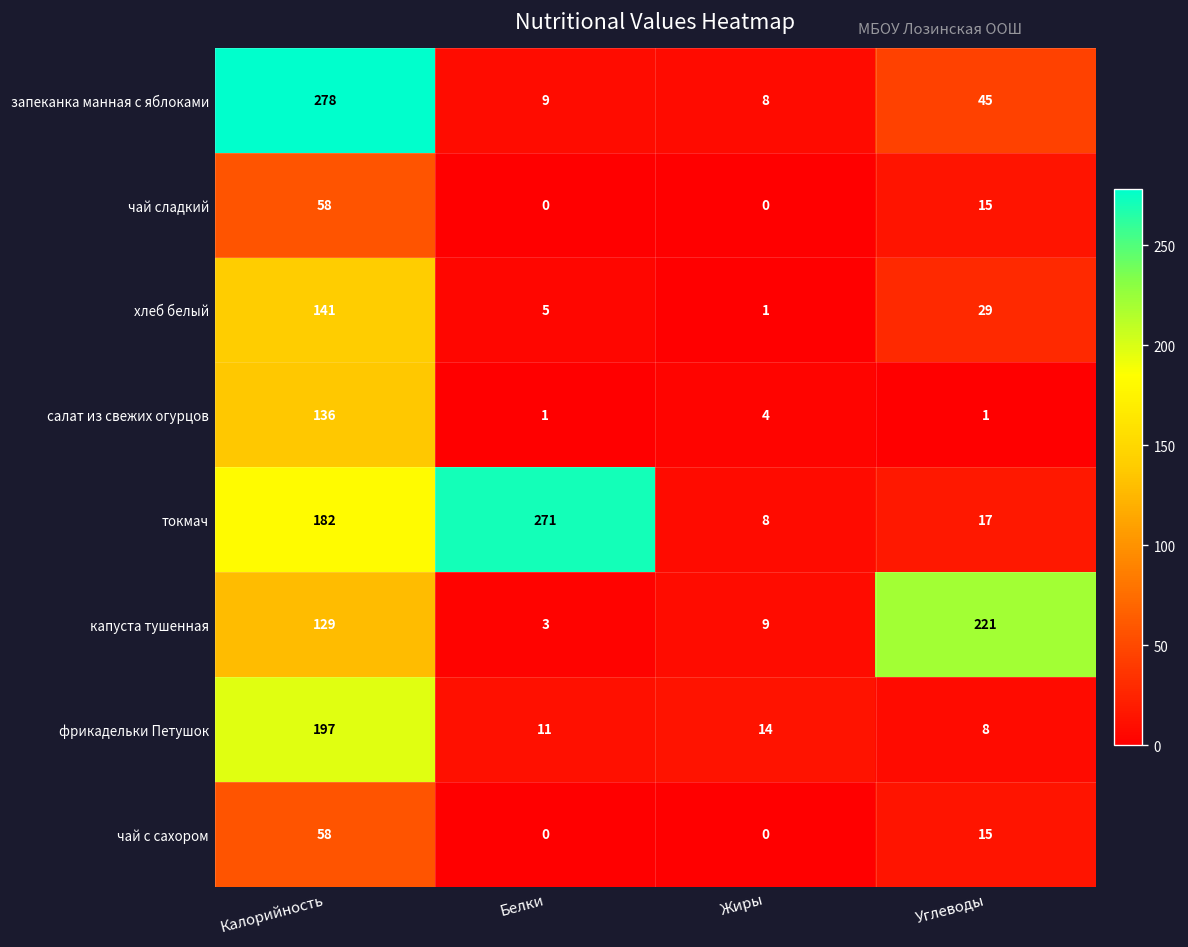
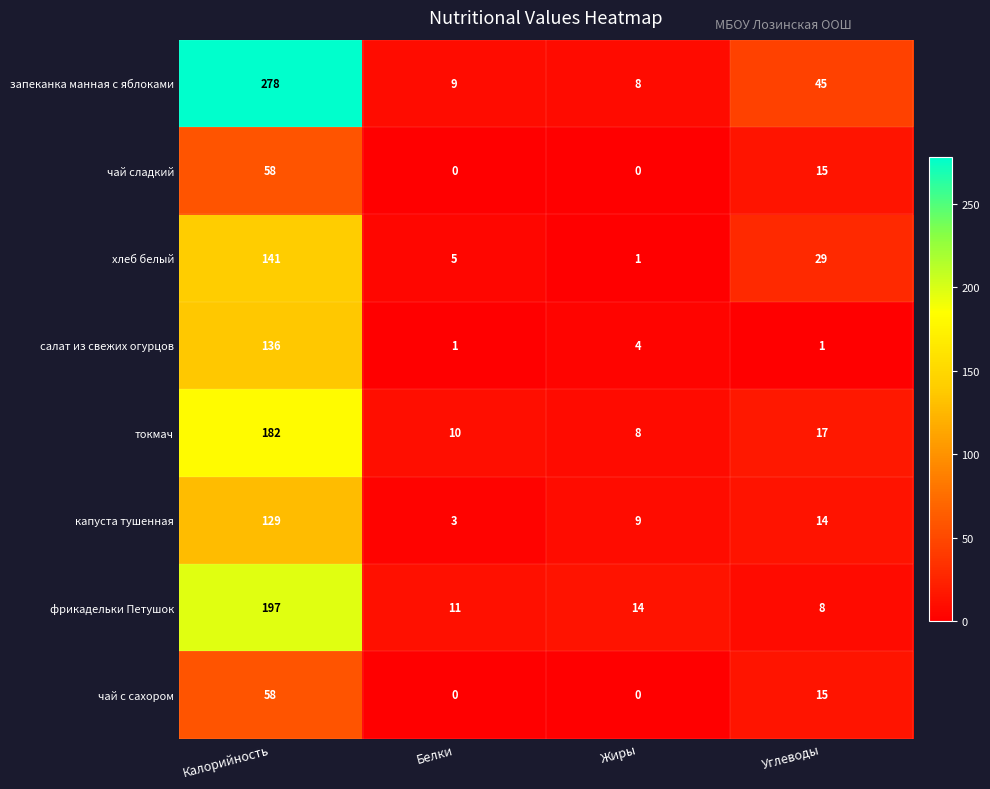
  {
    "запеканка манная с яблоками": {
      "Калорийность": 278,
      "Белки": 9,
      "Жиры": 8,
      "Углеводы": 45
    },
    "чай сладкий": {
      "Калорийность": 58,
      "Белки": 0,
      "Жиры": 0,
      "Углеводы": 15
    },
    "хлеб белый": {
      "Калорийность": 141,
      "Белки": 5,
      "Жиры": 1,
      "Углеводы": 29
    },
    "салат из свежих огурцов": {
      "Калорийность": 136,
      "Белки": 1,
      "Жиры": 4,
      "Углеводы": 1
    },
    "токмач": {
      "Калорийность": 182,
-     "Белки": 271,
+     "Белки": 10,
      "Жиры": 8,
      "Углеводы": 17
    },
    "капуста тушенная": {
      "Калорийность": 129,
      "Белки": 3,
      "Жиры": 9,
-     "Углеводы": 221
+     "Углеводы": 14
    },
    "фрикадельки Петушок": {
      "Калорийность": 197,
      "Белки": 11,
      "Жиры": 14,
      "Углеводы": 8
    },
    "чай с сахором": {
      "Калорийность": 58,
      "Белки": 0,
      "Жиры": 0,
      "Углеводы": 15
    }
  }
